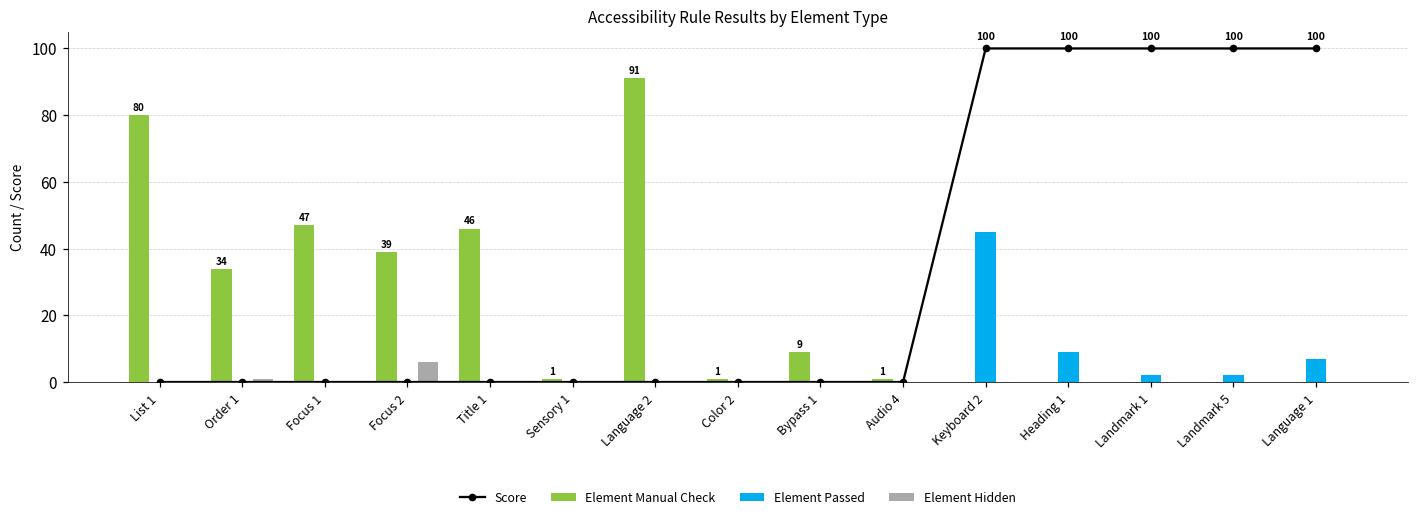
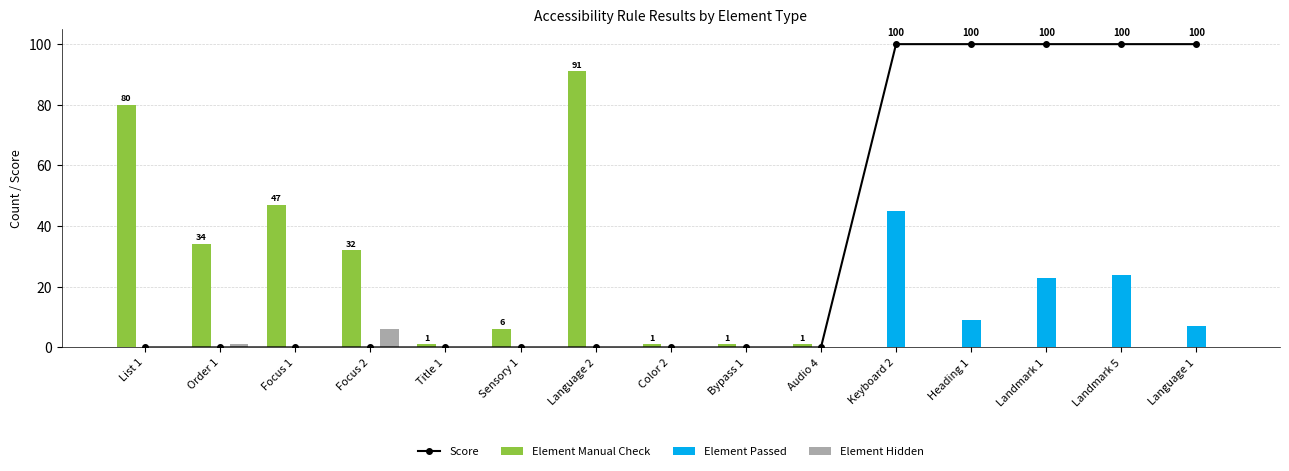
  {
    "Element Manual Check": {
      "List 1": 80,
      "Order 1": 34,
      "Focus 1": 47,
-     "Focus 2": 39,
-     "Title 1": 46,
-     "Sensory 1": 1,
+     "Focus 2": 32,
+     "Title 1": 1,
+     "Sensory 1": 6,
      "Language 2": 91,
      "Color 2": 1,
-     "Bypass 1": 9,
+     "Bypass 1": 1,
      "Audio 4": 1
    },
    "Score": {
      "Keyboard 2": 100,
      "Heading 1": 100,
      "Landmark 1": 100,
      "Landmark 5": 100,
      "Language 1": 100
    },
    "Element Passed": {
      "List 1": 0,
      "Order 1": 0,
      "Focus 1": 0,
      "Focus 2": 0,
      "Title 1": 0,
      "Sensory 1": 0,
      "Language 2": 0,
      "Color 2": 0,
      "Bypass 1": 0,
      "Audio 4": 0,
      "Keyboard 2": 45,
      "Heading 1": 9,
-     "Landmark 1": 2,
-     "Landmark 5": 2,
+     "Landmark 1": 23,
+     "Landmark 5": 24,
      "Language 1": 7
    },
    "Element Hidden": {
      "List 1": 0,
      "Order 1": 1,
      "Focus 1": 0,
      "Focus 2": 6,
      "Title 1": 0,
      "Sensory 1": 0,
      "Language 2": 0,
      "Color 2": 0,
      "Bypass 1": 0,
      "Audio 4": 0,
      "Keyboard 2": 0,
      "Heading 1": 0,
      "Landmark 1": 0,
      "Landmark 5": 0,
      "Language 1": 0
    }
  }
